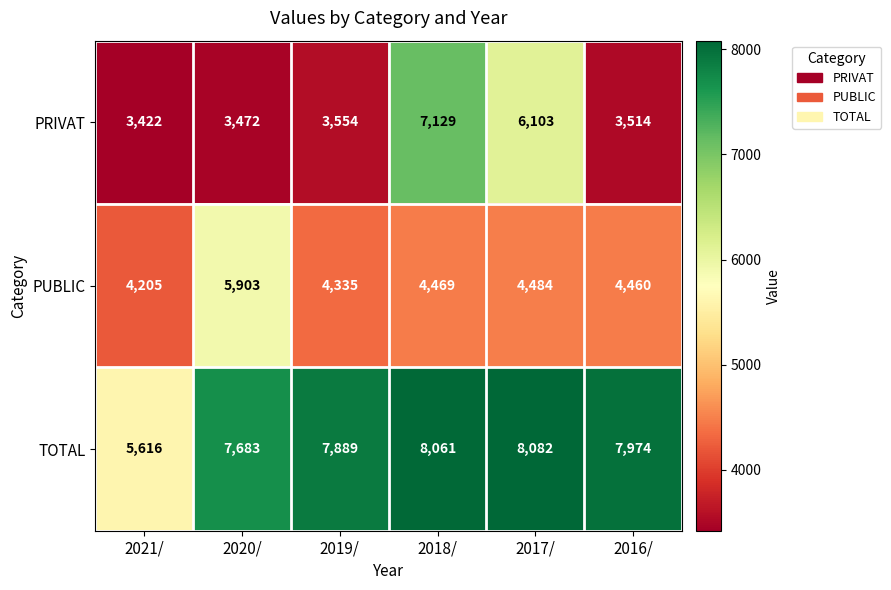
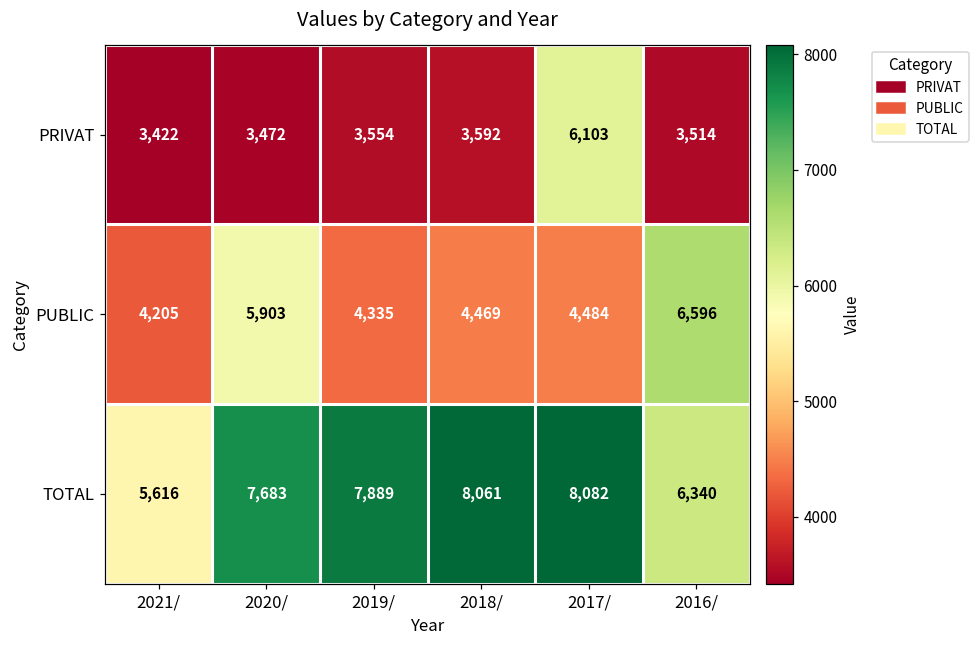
  {
    "PRIVAT": {
      "2021/": "3,422",
      "2020/": "3,472",
      "2019/": "3,554",
-     "2018/": "7,129",
+     "2018/": "3,592",
      "2017/": "6,103",
      "2016/": "3,514"
    },
    "PUBLIC": {
      "2021/": "4,205",
      "2020/": "5,903",
      "2019/": "4,335",
      "2018/": "4,469",
      "2017/": "4,484",
-     "2016/": "4,460"
+     "2016/": "6,596"
    },
    "TOTAL": {
      "2021/": "5,616",
      "2020/": "7,683",
      "2019/": "7,889",
      "2018/": "8,061",
      "2017/": "8,082",
-     "2016/": "7,974"
+     "2016/": "6,340"
    }
  }
